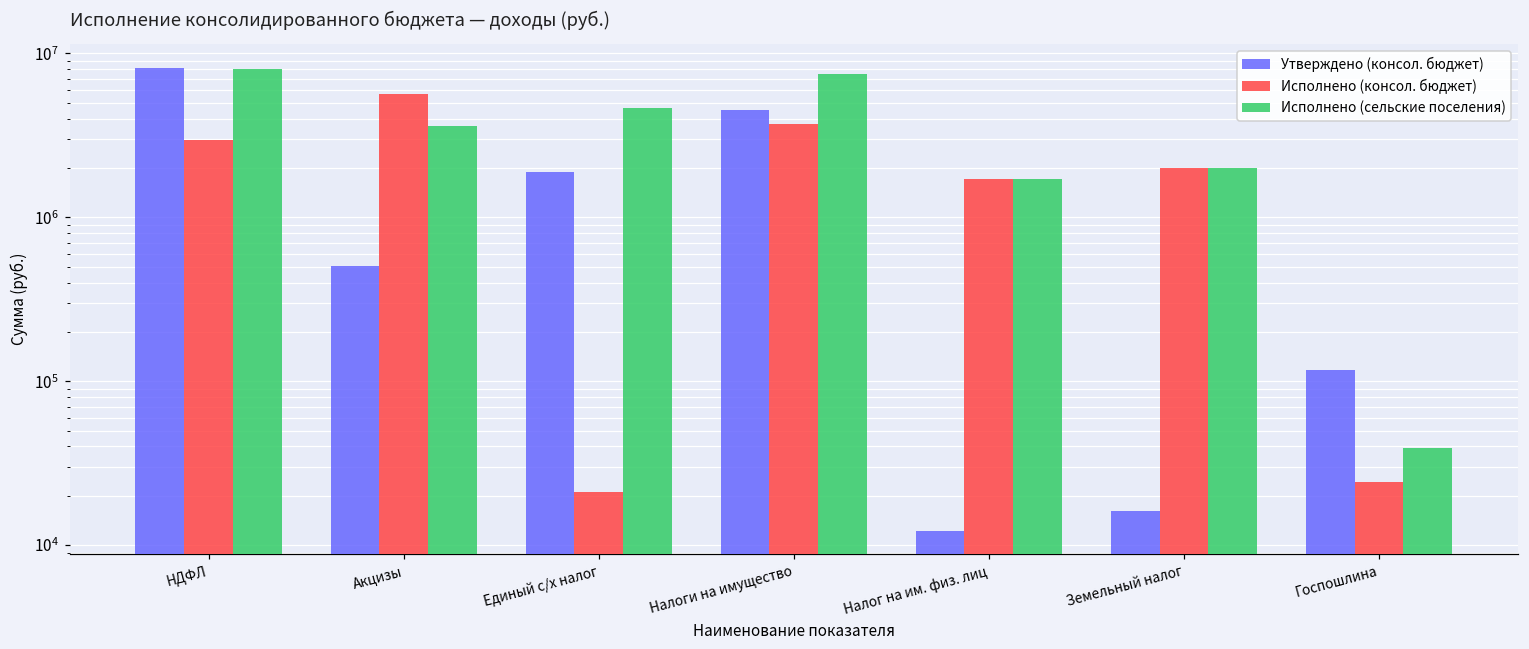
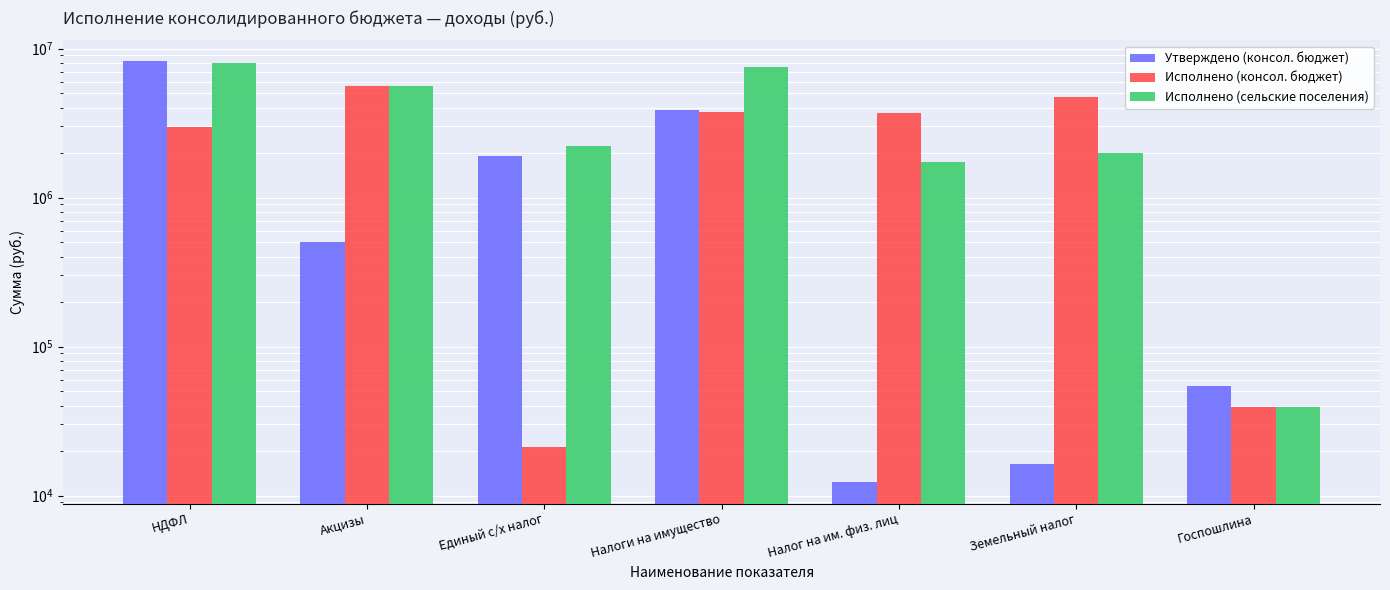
  {
    "Утверждено (консол. бюджет)": {
      "НДФЛ": 8000000,
      "Акцизы": 500000,
      "Единый с/х налог": 1900000,
-     "Налоги на имущество": 4500000,
+     "Налоги на имущество": 3800000,
      "Налог на им. физ. лиц": 12000,
      "Земельный налог": 16000,
-     "Госпошлина": 120000
+     "Госпошлина": 54000
    },
    "Исполнено (консол. бюджет)": {
      "НДФЛ": 3000000,
      "Акцизы": 5600000,
      "Единый с/х налог": 21000,
      "Налоги на имущество": 3700000,
-     "Налог на им. физ. лиц": 1700000,
-     "Земельный налог": 2000000,
-     "Госпошлина": 24000
+     "Налог на им. физ. лиц": 3700000,
+     "Земельный налог": 4700000,
+     "Госпошлина": 39000
    },
    "Исполнено (сельские поселения)": {
      "НДФЛ": 8000000,
-     "Акцизы": 3600000,
-     "Единый с/х налог": 4600000,
+     "Акцизы": 5600000,
+     "Единый с/х налог": 2200000,
      "Налоги на имущество": 8000000,
      "Налог на им. физ. лиц": 1700000,
      "Земельный налог": 2000000,
      "Госпошлина": 39000
    }
  }
